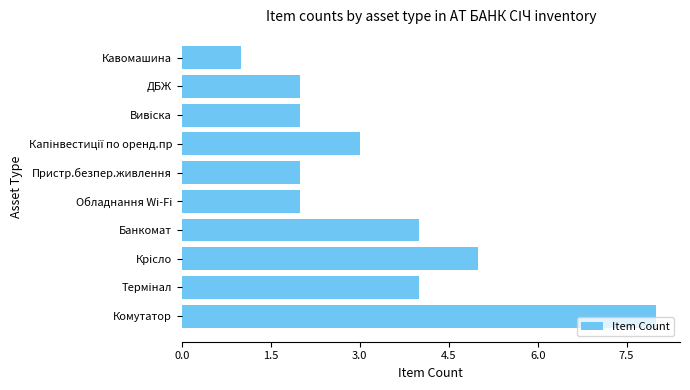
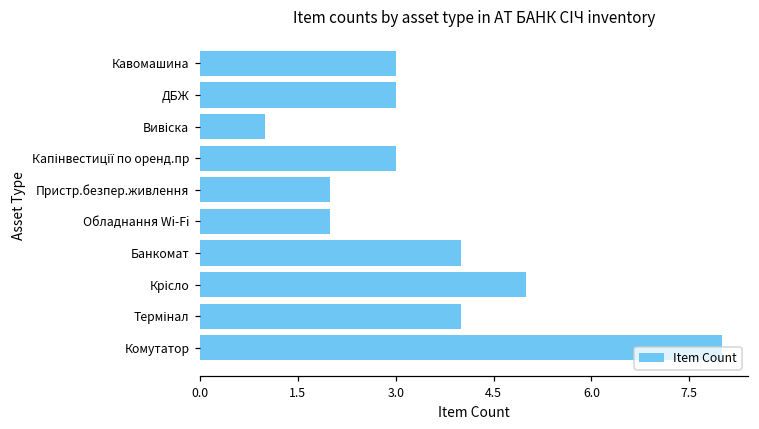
  {
-   "Кавомашина": 1,
-   "ДБЖ": 2,
-   "Вивіска": 2,
+   "Кавомашина": 3,
+   "ДБЖ": 3,
+   "Вивіска": 1,
    "Капінвестиції по оренд.пр": 3,
    "Пристр.безпер.живлення": 2,
    "Обладнання Wi-Fi": 2,
    "Банкомат": 4,
    "Крісло": 5,
    "Термінал": 4,
    "Комутатор": 8
  }
